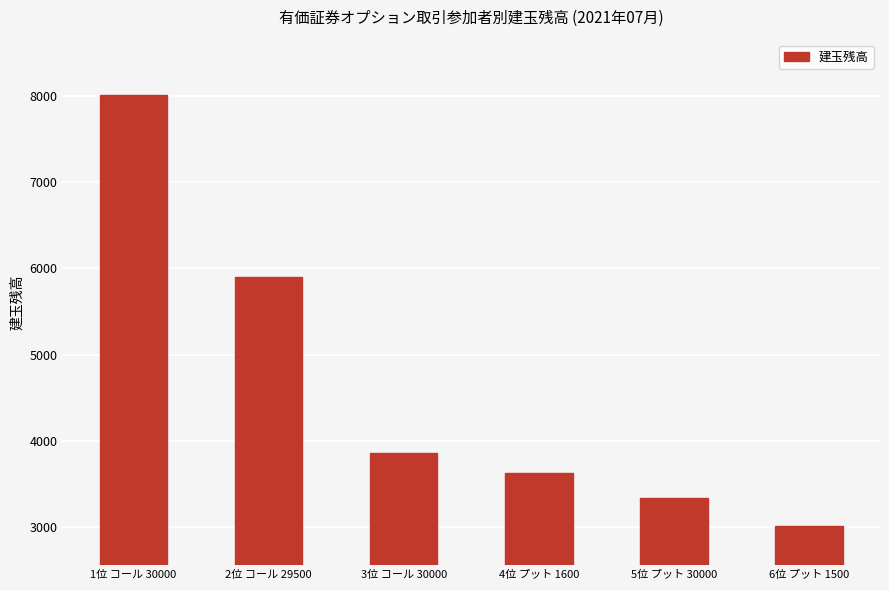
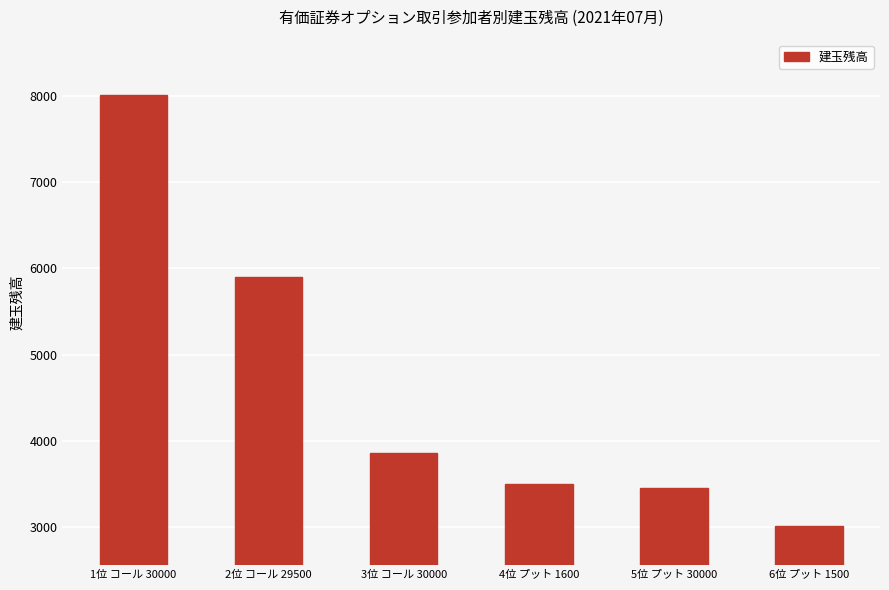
  {
    "1位 コール 30000": 8000,
    "2位 コール 29500": 5900,
    "3位 コール 30000": 3900,
-   "4位 プット 1600": 3600,
-   "5位 プット 30000": 3300,
+   "4位 プット 1600": 3500,
+   "5位 プット 30000": 3400,
    "6位 プット 1500": 3000
  }
